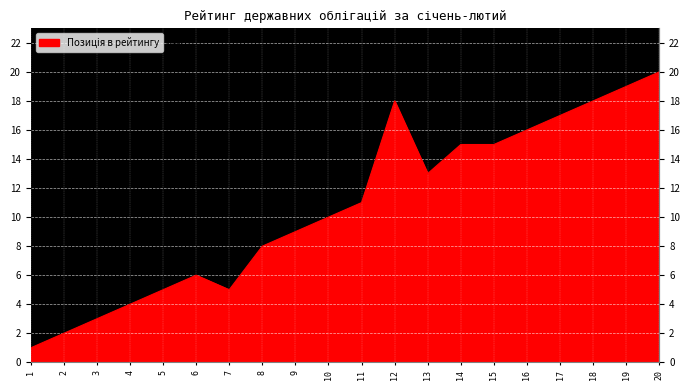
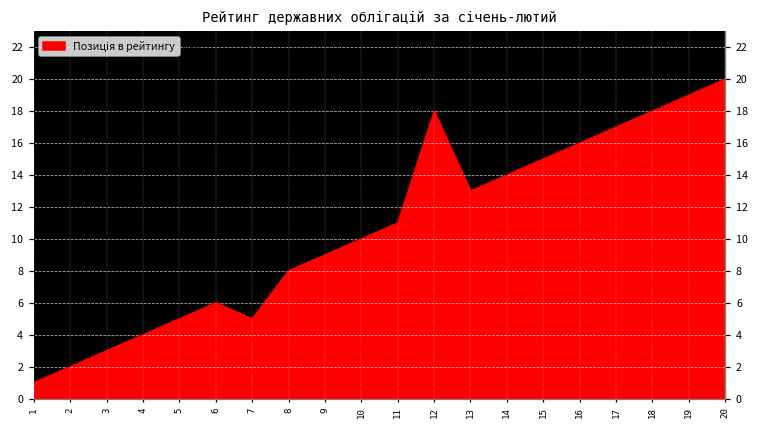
  {
    "1": 1,
    "2": 2,
    "3": 3,
    "4": 4,
    "5": 5,
    "6": 6,
    "7": 5,
    "8": 8,
    "9": 9,
    "10": 10,
    "11": 11,
    "12": 18,
    "13": 13,
-   "14": 15,
+   "14": 14,
    "15": 15,
    "16": 16,
    "17": 17,
    "18": 18,
    "19": 19,
    "20": 20
  }
